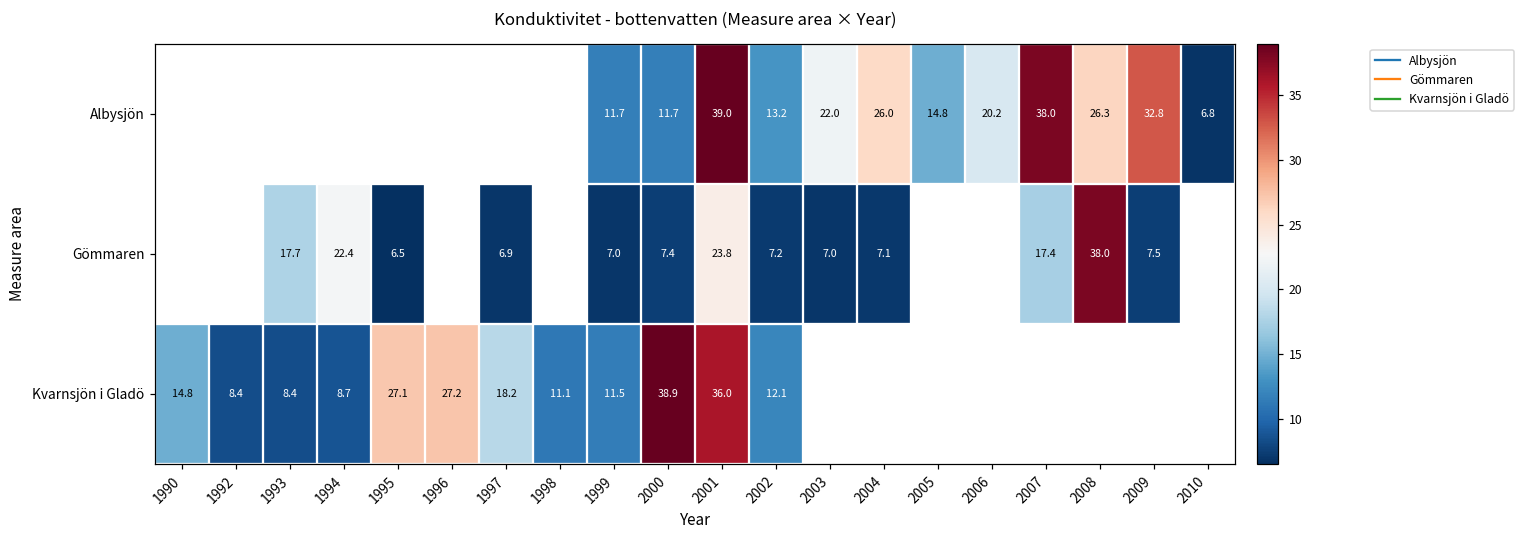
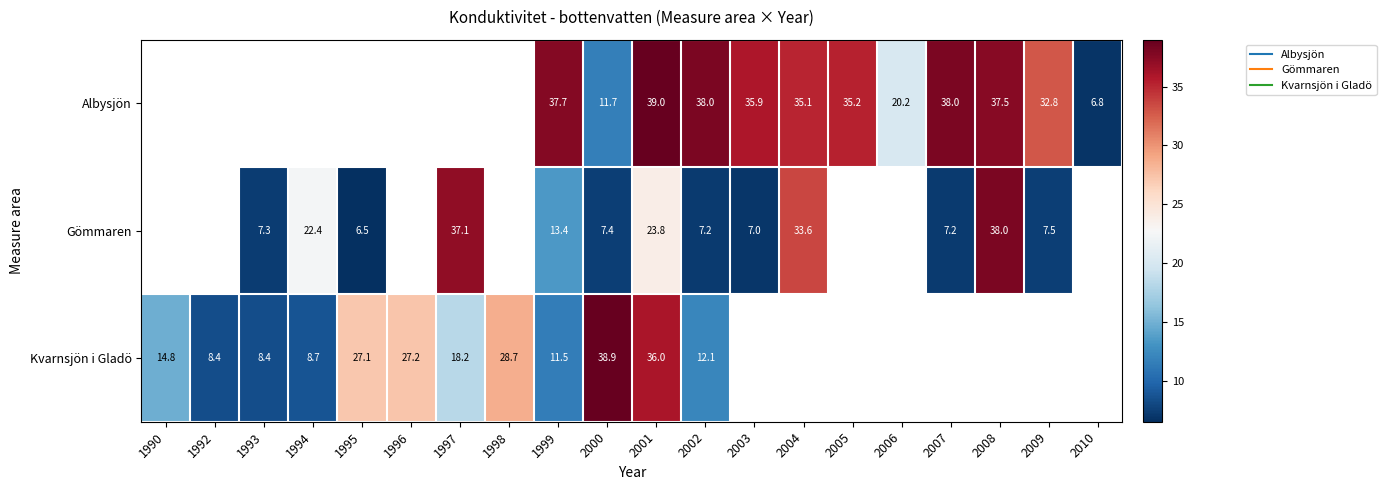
  {
    "Albysjön": {
-     "1999": 11.7,
+     "1999": 37.7,
      "2000": 11.7,
      "2001": 39.0,
-     "2002": 13.2,
-     "2003": 22.0,
-     "2004": 26.0,
-     "2005": 14.8,
+     "2002": 38.0,
+     "2003": 35.9,
+     "2004": 35.1,
+     "2005": 35.2,
      "2006": 20.2,
      "2007": 38.0,
-     "2008": 26.3,
+     "2008": 37.5,
      "2009": 32.8,
      "2010": 6.8
    },
    "Gömmaren": {
-     "1993": 17.7,
+     "1993": 7.3,
      "1994": 22.4,
      "1995": 6.5,
-     "1997": 6.9,
-     "1999": 7.0,
+     "1997": 37.1,
+     "1999": 13.4,
      "2000": 7.4,
      "2001": 23.8,
      "2002": 7.2,
      "2003": 7.0,
-     "2004": 7.1,
-     "2007": 17.4,
+     "2004": 33.6,
+     "2007": 7.2,
      "2008": 38.0,
      "2009": 7.5
    },
    "Kvarnsjön i Gladö": {
      "1990": 14.8,
      "1992": 8.4,
      "1993": 8.4,
      "1994": 8.7,
      "1995": 27.1,
      "1996": 27.2,
      "1997": 18.2,
-     "1998": 11.1,
+     "1998": 28.7,
      "1999": 11.5,
      "2000": 38.9,
      "2001": 36.0,
      "2002": 12.1
    }
  }
